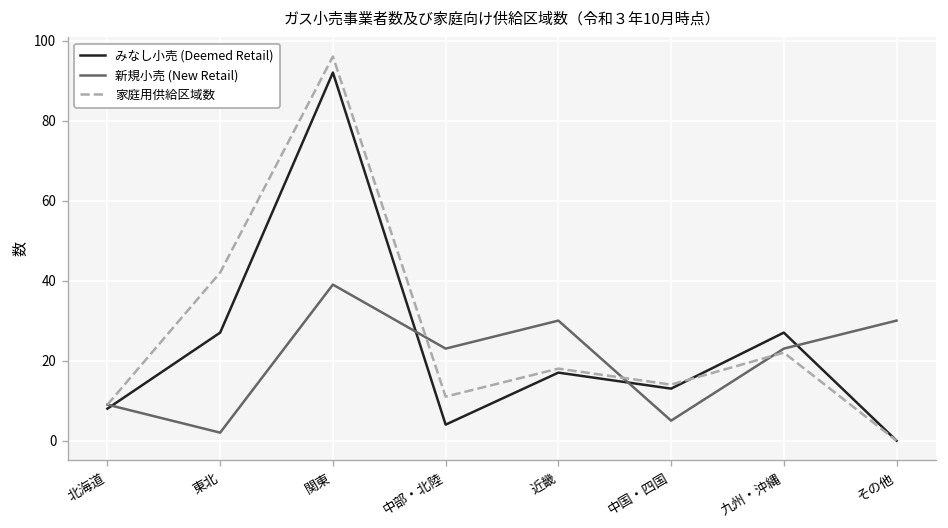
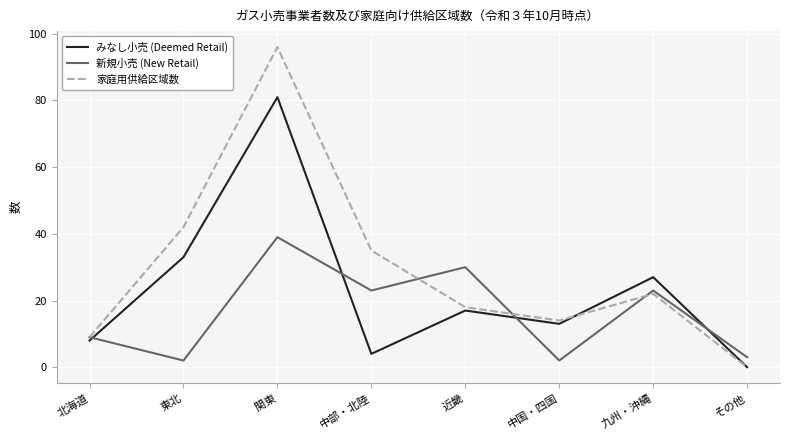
  {
    "みなし小売 (Deemed Retail)": {
      "北海道": 8,
-     "東北": 27,
-     "関東": 92,
+     "東北": 33,
+     "関東": 81,
      "中部・北陸": 4,
      "近畿": 17,
      "中国・四国": 13,
      "九州・沖縄": 27
    },
    "新規小売 (New Retail)": {
      "東北": 2,
      "関東": 39,
      "中部・北陸": 23,
      "近畿": 30,
-     "中国・四国": 5,
+     "中国・四国": 2,
      "九州・沖縄": 23,
-     "その他": 30
+     "その他": 3
    },
    "家庭用供給区域数": {
      "東北": 42,
      "関東": 96,
-     "中部・北陸": 11,
+     "中部・北陸": 35,
      "近畿": 18,
      "中国・四国": 14,
      "九州・沖縄": 22
    }
  }
